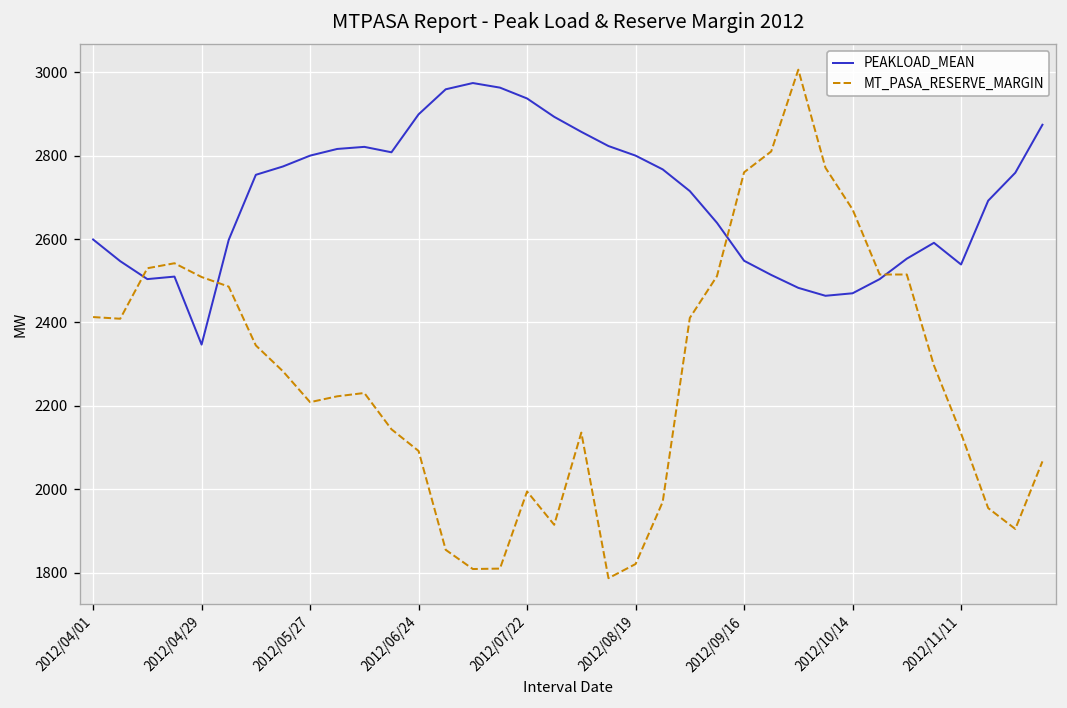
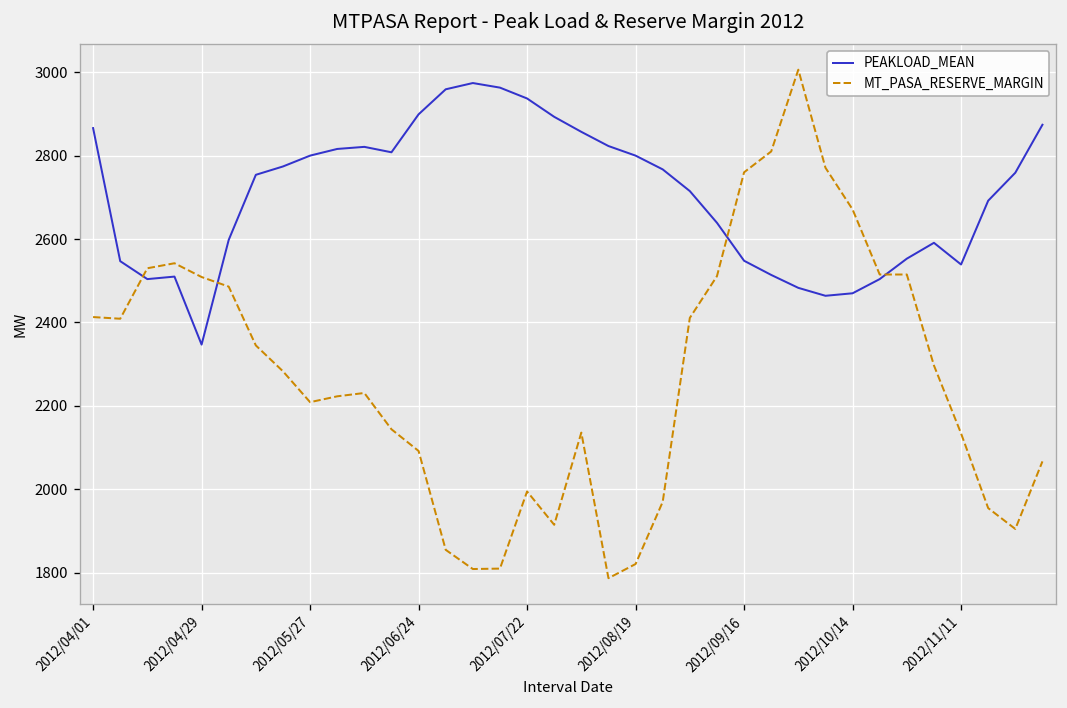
  {
    "PEAKLOAD_MEAN": {
-     "2012/04/01": 2600,
+     "2012/04/01": 2870,
      "2012/04/29": 2350,
      "2012/05/27": 2800,
      "2012/06/24": 2900,
      "2012/07/22": 2940,
      "2012/08/19": 2800,
      "2012/09/16": 2550,
      "2012/10/14": 2470,
      "2012/11/11": 2540
    },
    "MT_PASA_RESERVE_MARGIN": {
      "2012/04/01": 2410,
      "2012/04/29": 2510,
      "2012/05/27": 2210,
      "2012/06/24": 2090,
      "2012/07/22": 2000,
      "2012/08/19": 1820,
      "2012/09/16": 2760,
      "2012/10/14": 2670,
      "2012/11/11": 2130
    }
  }
